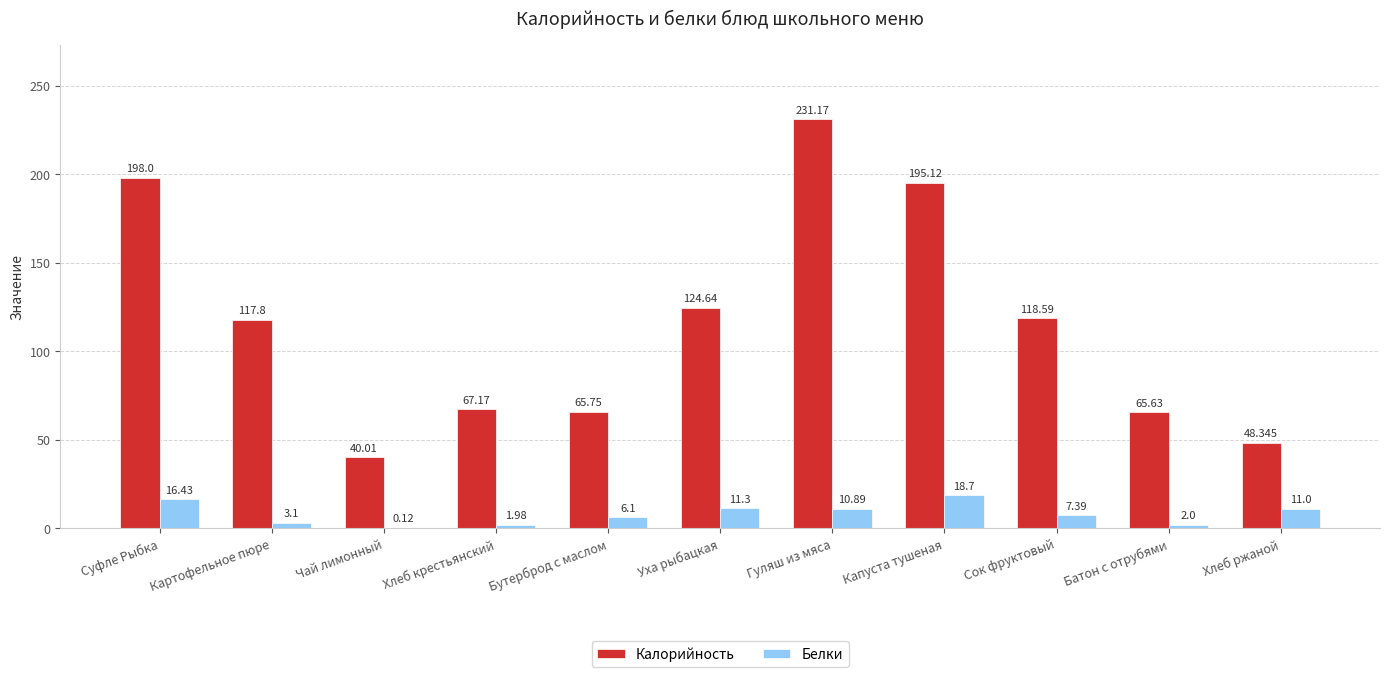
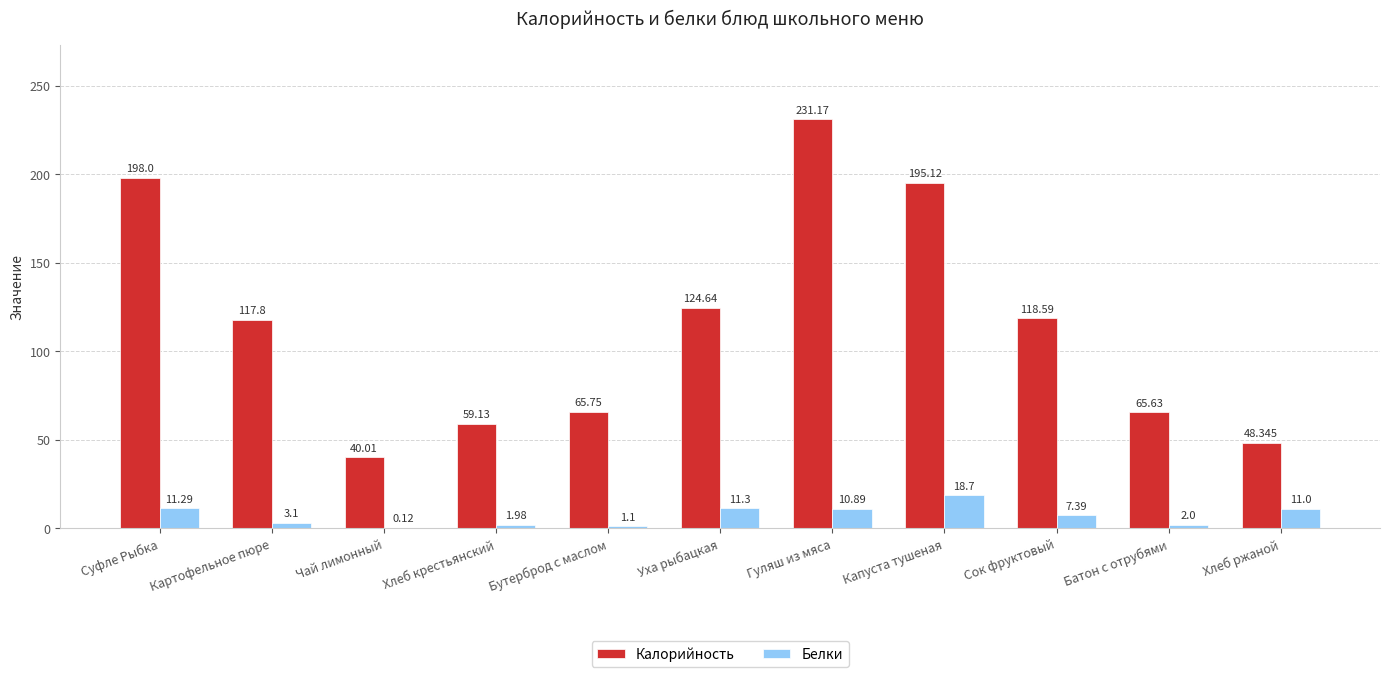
  {
    "Калорийность": {
      "Суфле Рыбка": 198.0,
      "Картофельное пюре": 117.8,
      "Чай лимонный": 40.01,
-     "Хлеб крестьянский": 67.17,
+     "Хлеб крестьянский": 59.13,
      "Бутерброд с маслом": 65.75,
      "Уха рыбацкая": 124.64,
      "Гуляш из мяса": 231.17,
      "Капуста тушеная": 195.12,
      "Сок фруктовый": 118.59,
      "Батон с отрубями": 65.63,
      "Хлеб ржаной": 48.345
    },
    "Белки": {
-     "Суфле Рыбка": 16.43,
+     "Суфле Рыбка": 11.29,
      "Картофельное пюре": 3.1,
      "Чай лимонный": 0.12,
      "Хлеб крестьянский": 1.98,
-     "Бутерброд с маслом": 6.1,
+     "Бутерброд с маслом": 1.1,
      "Уха рыбацкая": 11.3,
      "Гуляш из мяса": 10.89,
      "Капуста тушеная": 18.7,
      "Сок фруктовый": 7.39,
      "Батон с отрубями": 2.0,
      "Хлеб ржаной": 11.0
    }
  }
